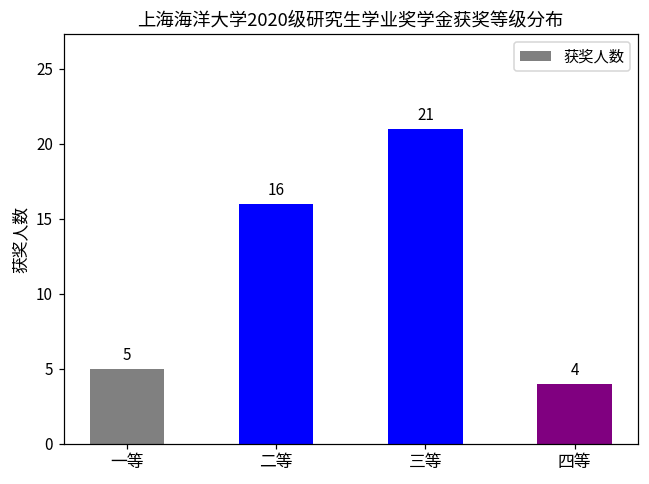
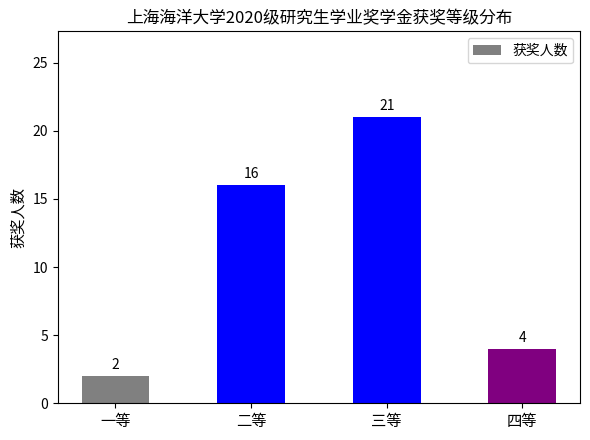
  {
-   "一等": 5,
+   "一等": 2,
    "二等": 16,
    "三等": 21,
    "四等": 4
  }
